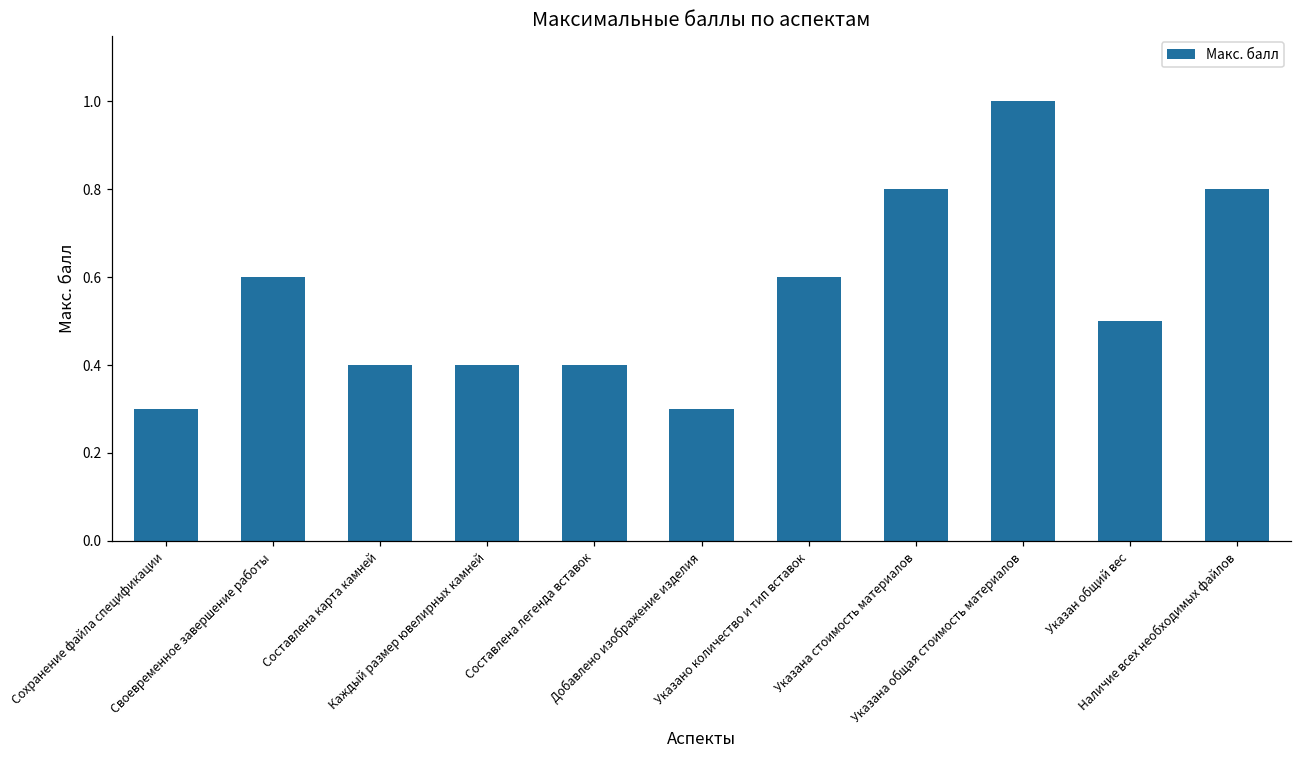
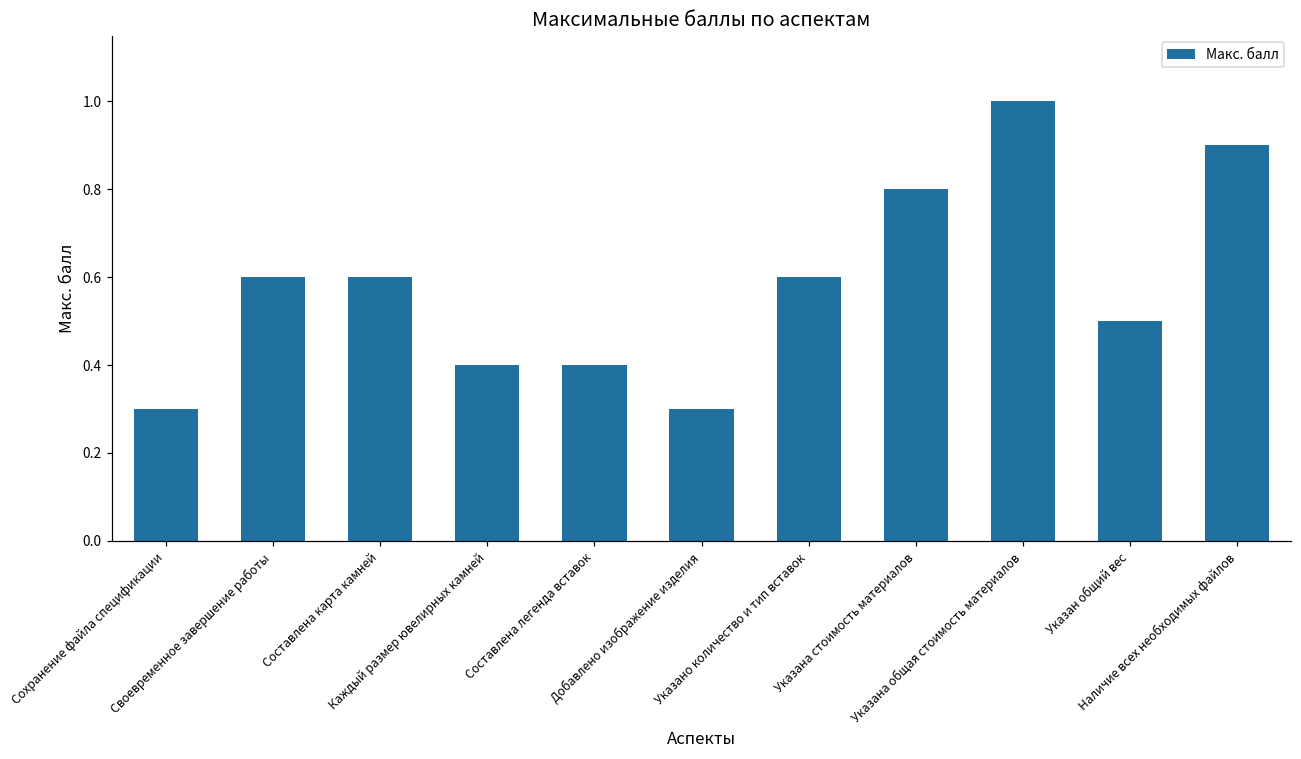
  {
    "Сохранение файла спецификации": 0.3,
    "Своевременное завершение работы": 0.6,
-   "Составлена карта камней": 0.4,
+   "Составлена карта камней": 0.6,
    "Каждый размер ювелирных камней": 0.4,
    "Составлена легенда вставок": 0.4,
    "Добавлено изображение изделия": 0.3,
    "Указано количество и тип вставок": 0.6,
    "Указана стоимость материалов": 0.8,
    "Указана общая стоимость материалов": 1.0,
    "Указан общий вес": 0.5,
-   "Наличие всех необходимых файлов": 0.8
+   "Наличие всех необходимых файлов": 0.9
  }
